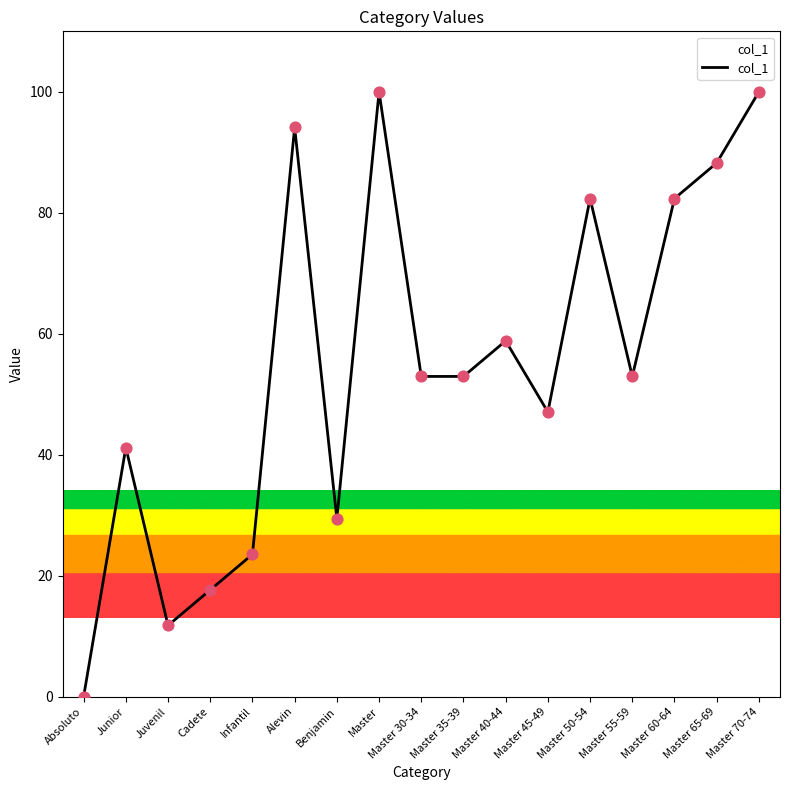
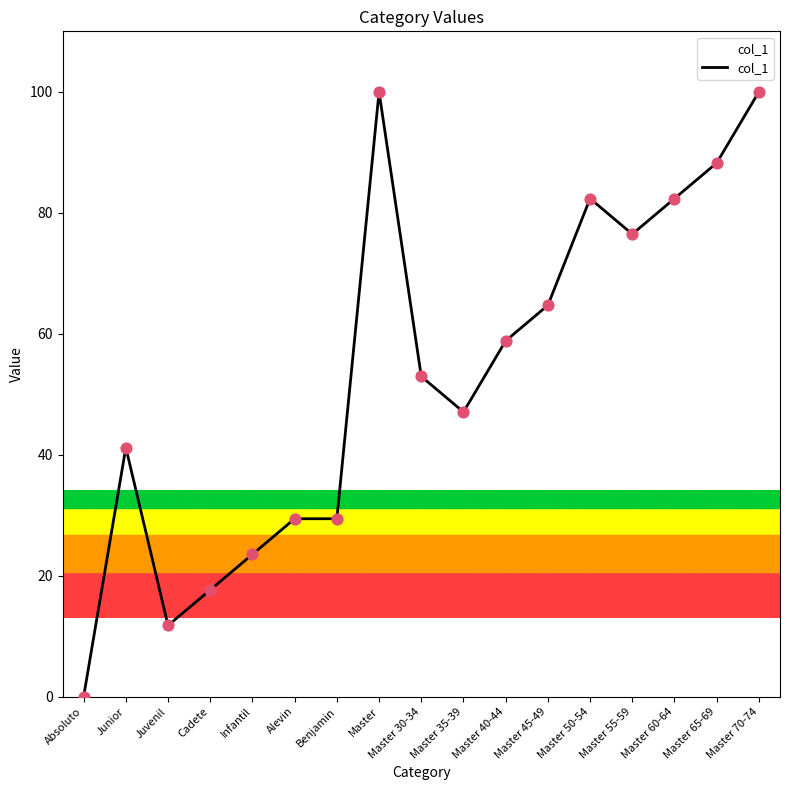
  {
    "Absoluto": 0,
    "Junior": 41,
    "Juvenil": 12,
    "Cadete": 18,
    "Infantil": 24,
-   "Alevin": 94,
+   "Alevin": 29,
    "Benjamin": 29,
    "Master": 100,
    "Master 30-34": 53,
-   "Master 35-39": 53,
+   "Master 35-39": 47,
    "Master 40-44": 59,
-   "Master 45-49": 47,
+   "Master 45-49": 65,
    "Master 50-54": 82,
-   "Master 55-59": 53,
+   "Master 55-59": 76,
    "Master 60-64": 82,
    "Master 65-69": 88,
    "Master 70-74": 100
  }
